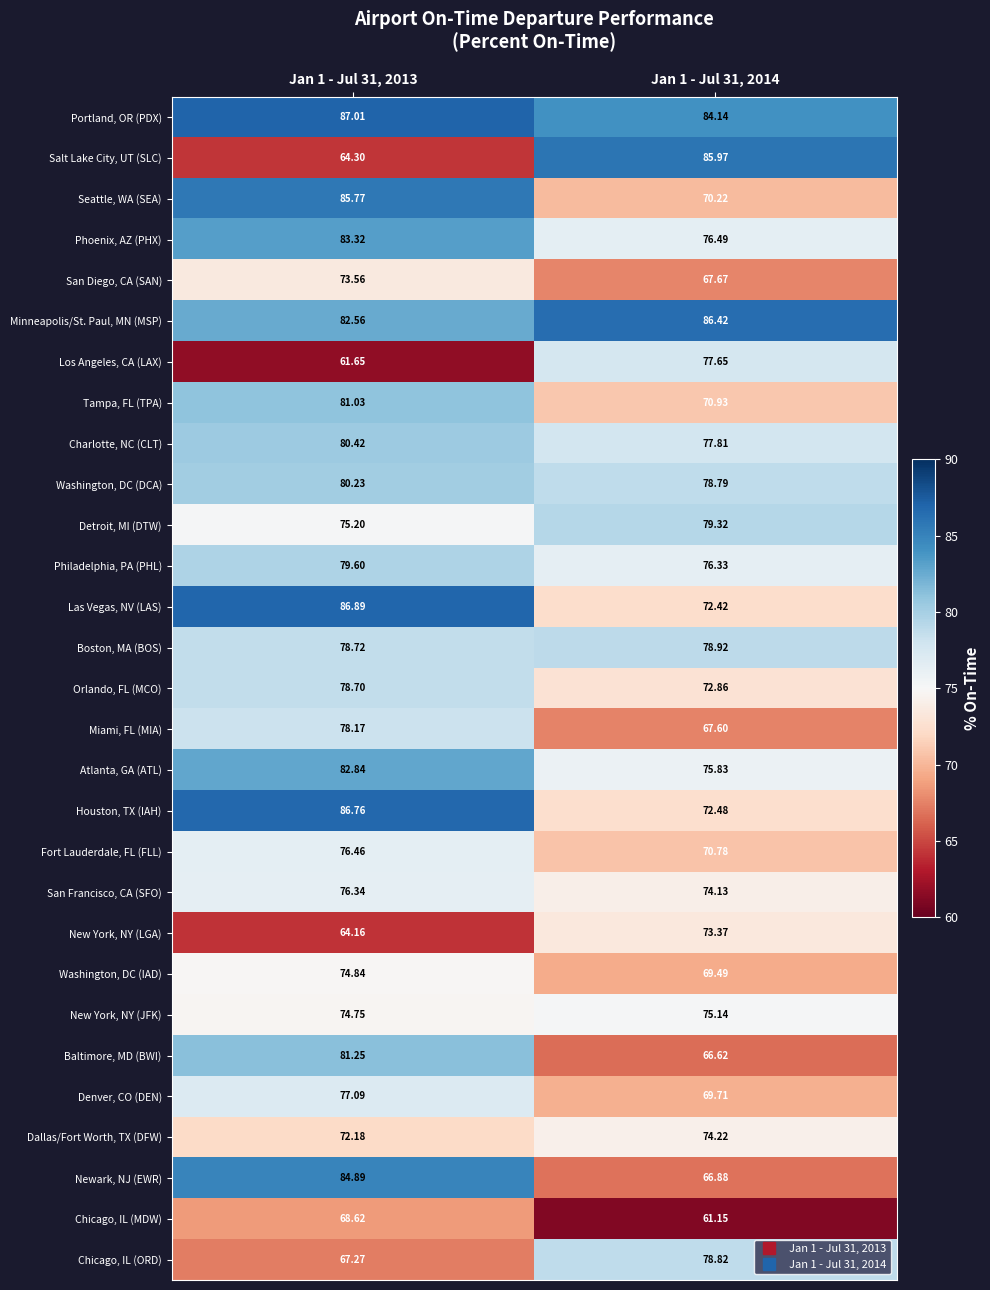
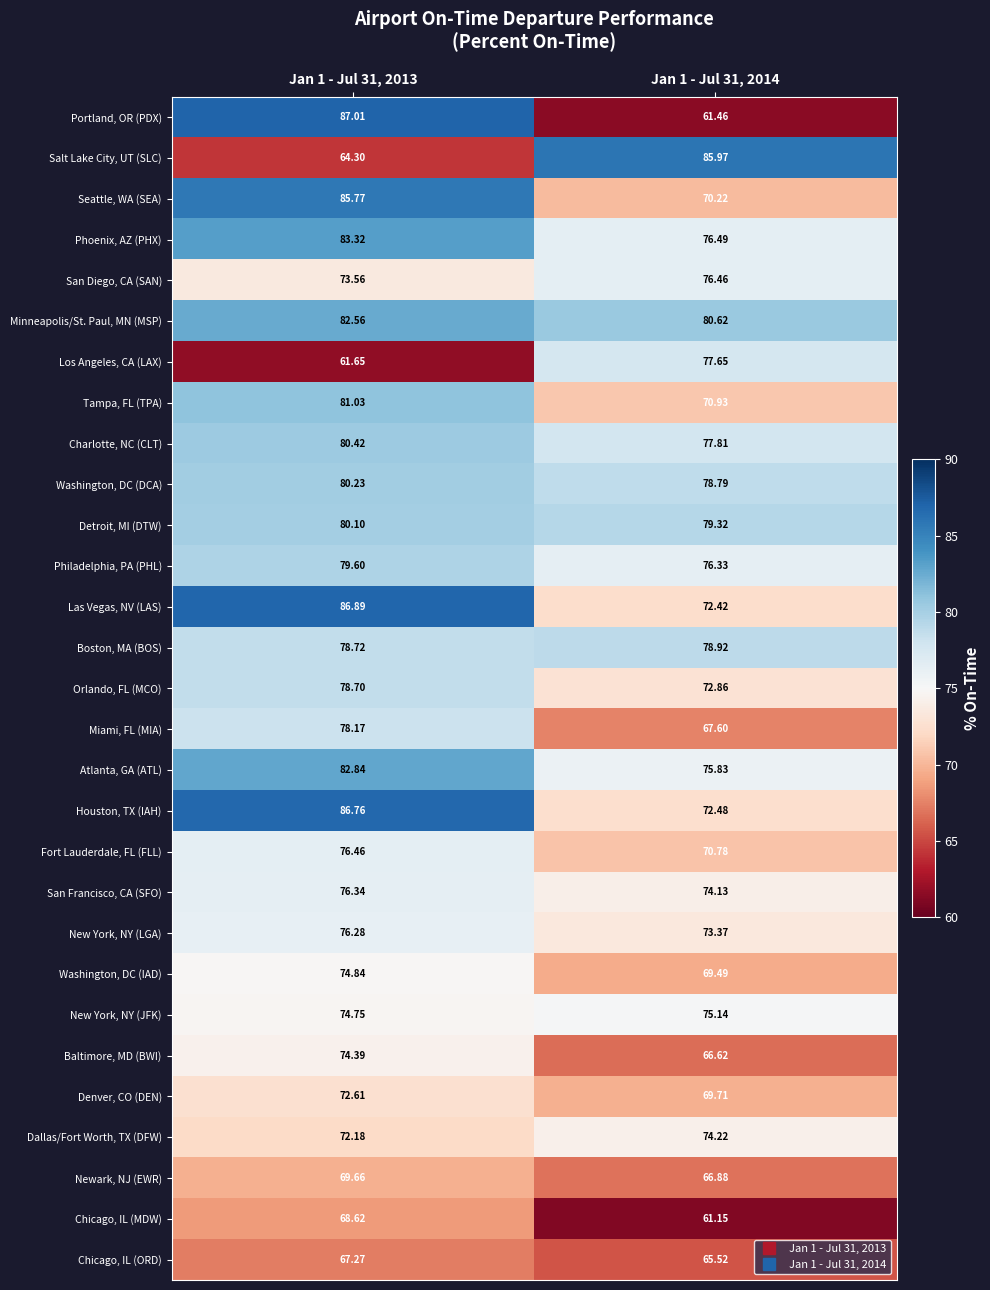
  {
    "Portland, OR (PDX)": {
      "Jan 1 - Jul 31, 2013": 87.01,
-     "Jan 1 - Jul 31, 2014": 84.14
+     "Jan 1 - Jul 31, 2014": 61.46
    },
    "Salt Lake City, UT (SLC)": {
      "Jan 1 - Jul 31, 2013": 64.30,
      "Jan 1 - Jul 31, 2014": 85.97
    },
    "Seattle, WA (SEA)": {
      "Jan 1 - Jul 31, 2013": 85.77,
      "Jan 1 - Jul 31, 2014": 70.22
    },
    "Phoenix, AZ (PHX)": {
      "Jan 1 - Jul 31, 2013": 83.32,
      "Jan 1 - Jul 31, 2014": 76.49
    },
    "San Diego, CA (SAN)": {
      "Jan 1 - Jul 31, 2013": 73.56,
-     "Jan 1 - Jul 31, 2014": 67.67
+     "Jan 1 - Jul 31, 2014": 76.46
    },
    "Minneapolis/St. Paul, MN (MSP)": {
      "Jan 1 - Jul 31, 2013": 82.56,
-     "Jan 1 - Jul 31, 2014": 86.42
+     "Jan 1 - Jul 31, 2014": 80.62
    },
    "Los Angeles, CA (LAX)": {
      "Jan 1 - Jul 31, 2013": 61.65,
      "Jan 1 - Jul 31, 2014": 77.65
    },
    "Tampa, FL (TPA)": {
      "Jan 1 - Jul 31, 2013": 81.03,
      "Jan 1 - Jul 31, 2014": 70.93
    },
    "Charlotte, NC (CLT)": {
      "Jan 1 - Jul 31, 2013": 80.42,
      "Jan 1 - Jul 31, 2014": 77.81
    },
    "Washington, DC (DCA)": {
      "Jan 1 - Jul 31, 2013": 80.23,
      "Jan 1 - Jul 31, 2014": 78.79
    },
    "Detroit, MI (DTW)": {
-     "Jan 1 - Jul 31, 2013": 75.20,
+     "Jan 1 - Jul 31, 2013": 80.10,
      "Jan 1 - Jul 31, 2014": 79.32
    },
    "Philadelphia, PA (PHL)": {
      "Jan 1 - Jul 31, 2013": 79.60,
      "Jan 1 - Jul 31, 2014": 76.33
    },
    "Las Vegas, NV (LAS)": {
      "Jan 1 - Jul 31, 2013": 86.89,
      "Jan 1 - Jul 31, 2014": 72.42
    },
    "Boston, MA (BOS)": {
      "Jan 1 - Jul 31, 2013": 78.72,
      "Jan 1 - Jul 31, 2014": 78.92
    },
    "Orlando, FL (MCO)": {
      "Jan 1 - Jul 31, 2013": 78.70,
      "Jan 1 - Jul 31, 2014": 72.86
    },
    "Miami, FL (MIA)": {
      "Jan 1 - Jul 31, 2013": 78.17,
      "Jan 1 - Jul 31, 2014": 67.60
    },
    "Atlanta, GA (ATL)": {
      "Jan 1 - Jul 31, 2013": 82.84,
      "Jan 1 - Jul 31, 2014": 75.83
    },
    "Houston, TX (IAH)": {
      "Jan 1 - Jul 31, 2013": 86.76,
      "Jan 1 - Jul 31, 2014": 72.48
    },
    "Fort Lauderdale, FL (FLL)": {
      "Jan 1 - Jul 31, 2013": 76.46,
      "Jan 1 - Jul 31, 2014": 70.78
    },
    "San Francisco, CA (SFO)": {
      "Jan 1 - Jul 31, 2013": 76.34,
      "Jan 1 - Jul 31, 2014": 74.13
    },
    "New York, NY (LGA)": {
-     "Jan 1 - Jul 31, 2013": 64.16,
+     "Jan 1 - Jul 31, 2013": 76.28,
      "Jan 1 - Jul 31, 2014": 73.37
    },
    "Washington, DC (IAD)": {
      "Jan 1 - Jul 31, 2013": 74.84,
      "Jan 1 - Jul 31, 2014": 69.49
    },
    "New York, NY (JFK)": {
      "Jan 1 - Jul 31, 2013": 74.75,
      "Jan 1 - Jul 31, 2014": 75.14
    },
    "Baltimore, MD (BWI)": {
-     "Jan 1 - Jul 31, 2013": 81.25,
+     "Jan 1 - Jul 31, 2013": 74.39,
      "Jan 1 - Jul 31, 2014": 66.62
    },
    "Denver, CO (DEN)": {
-     "Jan 1 - Jul 31, 2013": 77.09,
+     "Jan 1 - Jul 31, 2013": 72.61,
      "Jan 1 - Jul 31, 2014": 69.71
    },
    "Dallas/Fort Worth, TX (DFW)": {
      "Jan 1 - Jul 31, 2013": 72.18,
      "Jan 1 - Jul 31, 2014": 74.22
    },
    "Newark, NJ (EWR)": {
-     "Jan 1 - Jul 31, 2013": 84.89,
+     "Jan 1 - Jul 31, 2013": 69.66,
      "Jan 1 - Jul 31, 2014": 66.88
    },
    "Chicago, IL (MDW)": {
      "Jan 1 - Jul 31, 2013": 68.62,
      "Jan 1 - Jul 31, 2014": 61.15
    },
    "Chicago, IL (ORD)": {
      "Jan 1 - Jul 31, 2013": 67.27,
-     "Jan 1 - Jul 31, 2014": 78.82
+     "Jan 1 - Jul 31, 2014": 65.52
    }
  }
